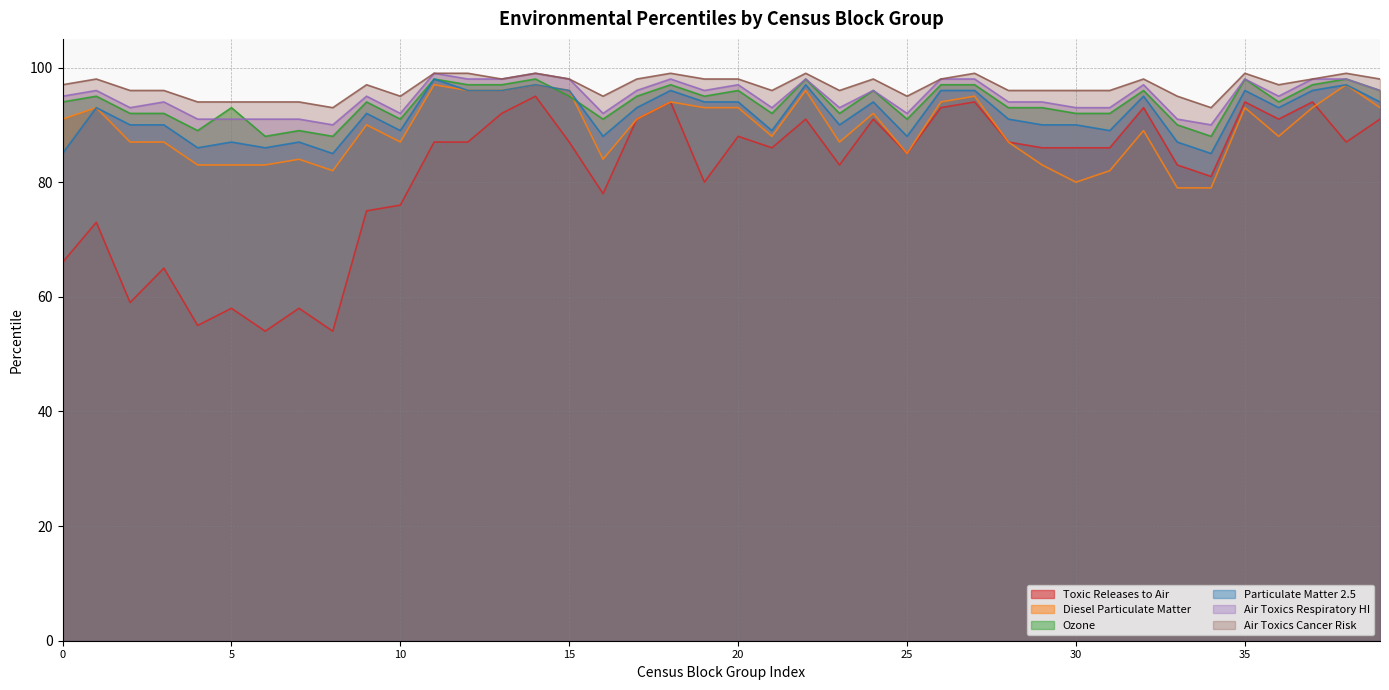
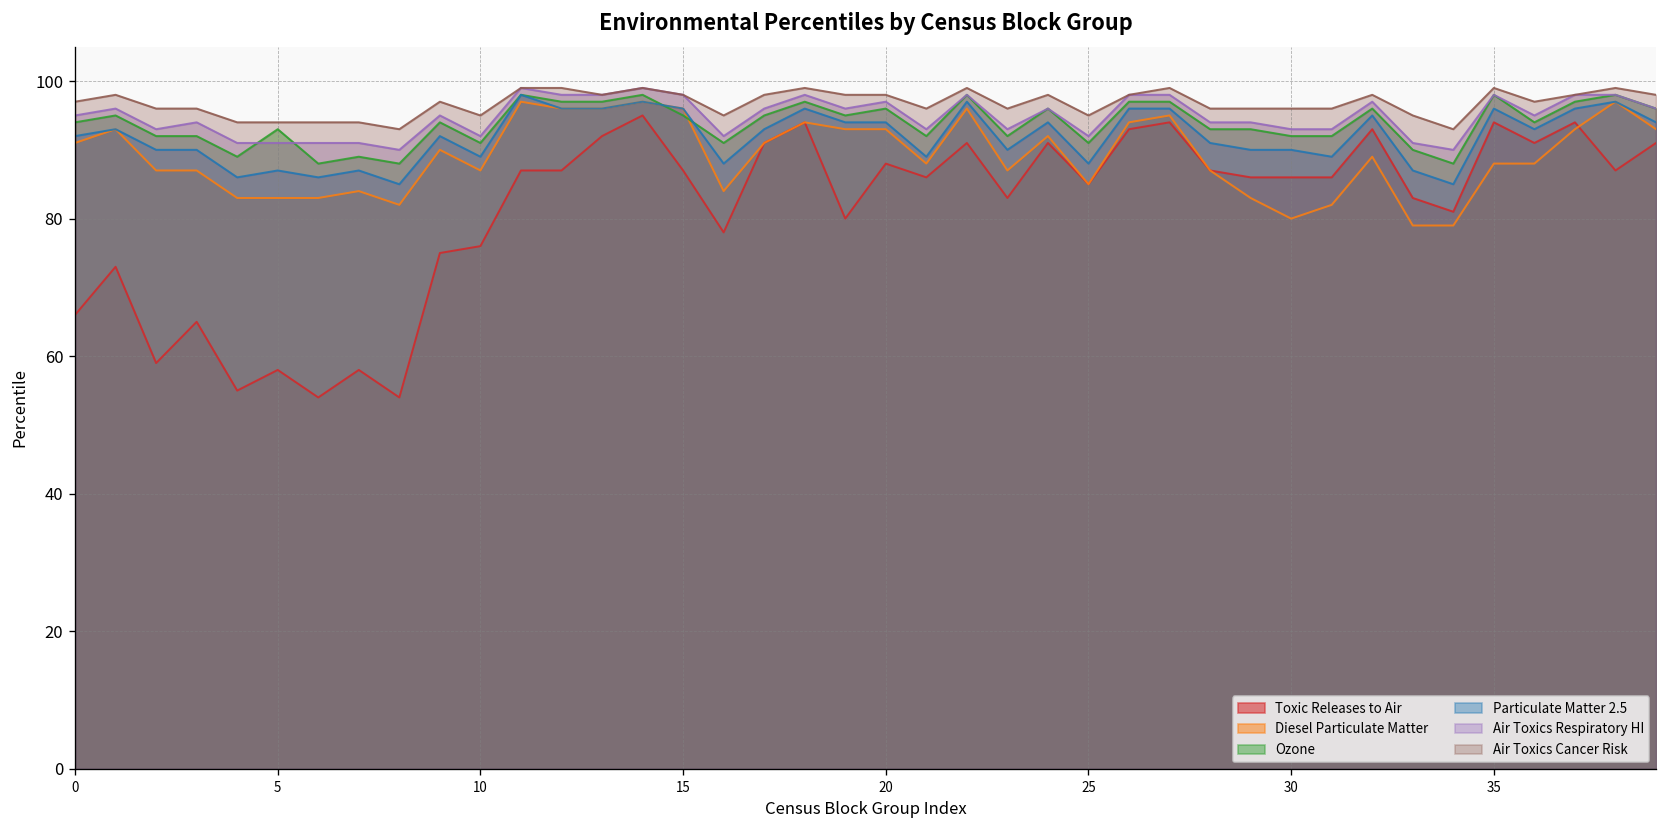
  {
    "Toxic Releases to Air": {
      "0": 66,
      "5": 58,
      "10": 76,
      "15": 87,
      "20": 88,
      "30": 86,
      "35": 94
    },
    "Diesel Particulate Matter": {
      "0": 91,
      "5": 83,
      "10": 87,
      "20": 93,
      "30": 80,
-     "35": 93
+     "35": 88
    },
    "Ozone": {
      "0": 94,
      "5": 93,
      "10": 91,
      "15": 95,
      "20": 96,
      "25": 91,
      "30": 92
    },
    "Particulate Matter 2.5": {
-     "0": 85,
+     "0": 92,
      "5": 87,
      "10": 89,
      "20": 94,
      "25": 88,
      "30": 90,
      "35": 96
    }
  }
